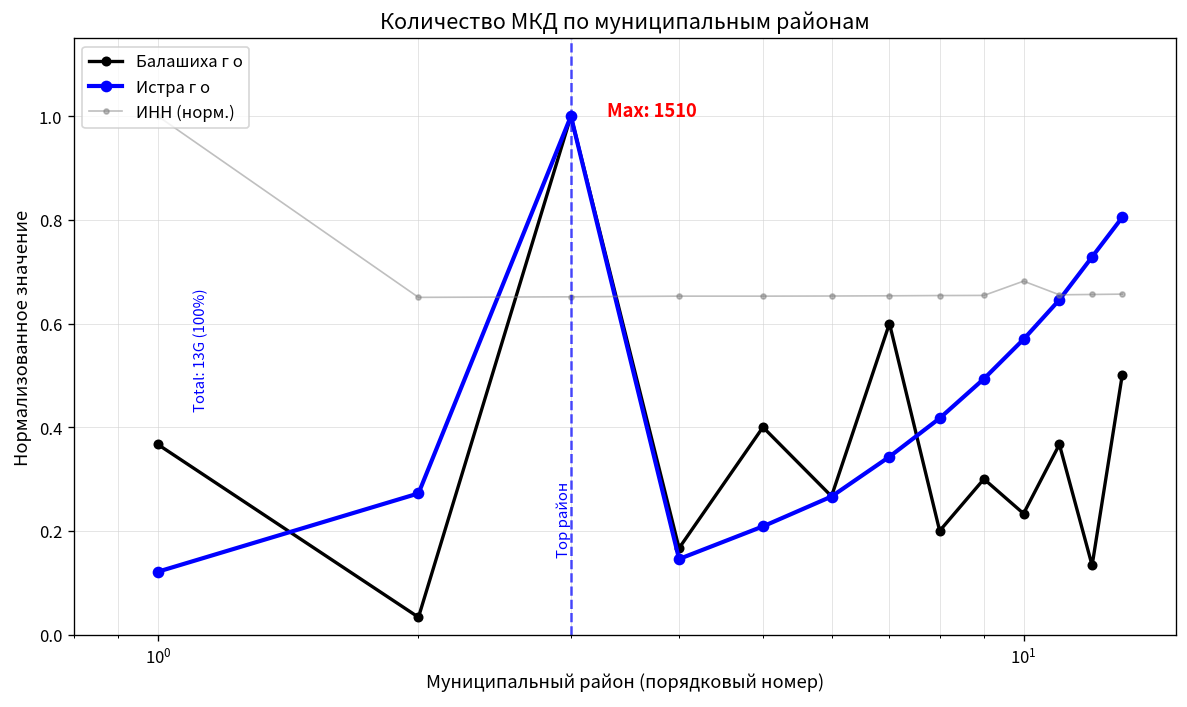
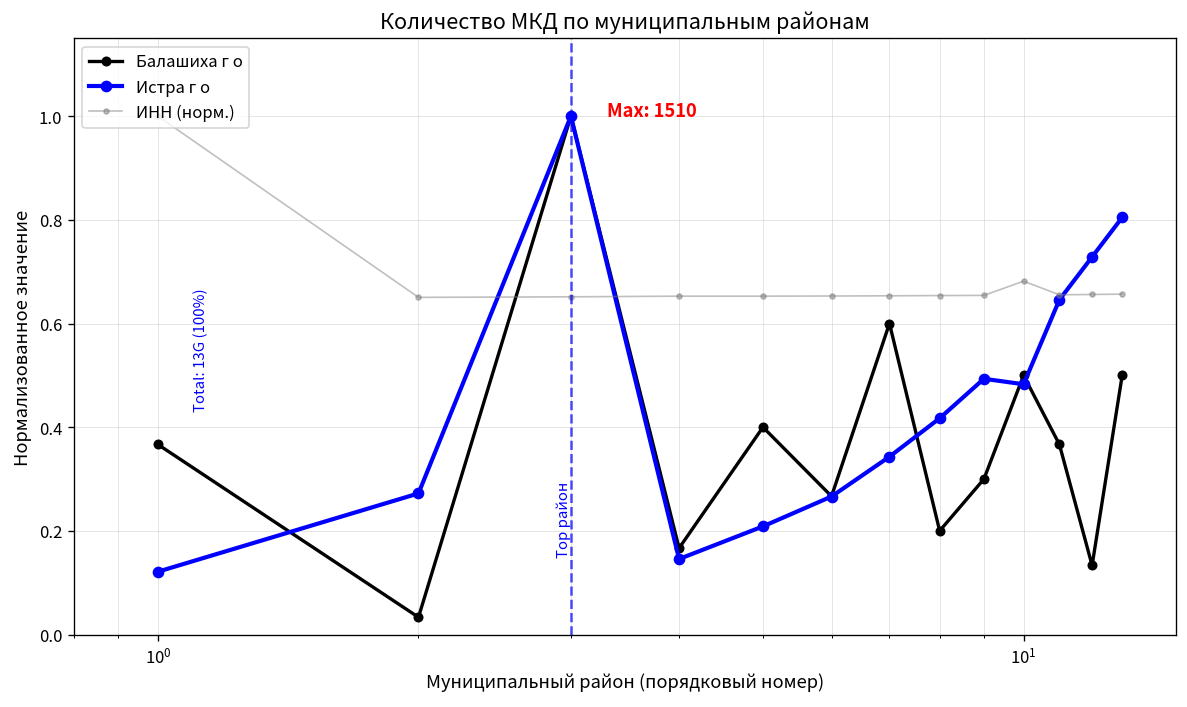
  {
    "Балашиха г о": {
      "10^0": 0.37,
-     "10^1": 0.23
+     "10^1": 0.50
    },
    "Истра г о": {
      "10^0": 0.12,
-     "10^1": 0.57
+     "10^1": 0.48
    },
    "ИНН (норм.)": {
      "10^1": 0.68
    }
  }
